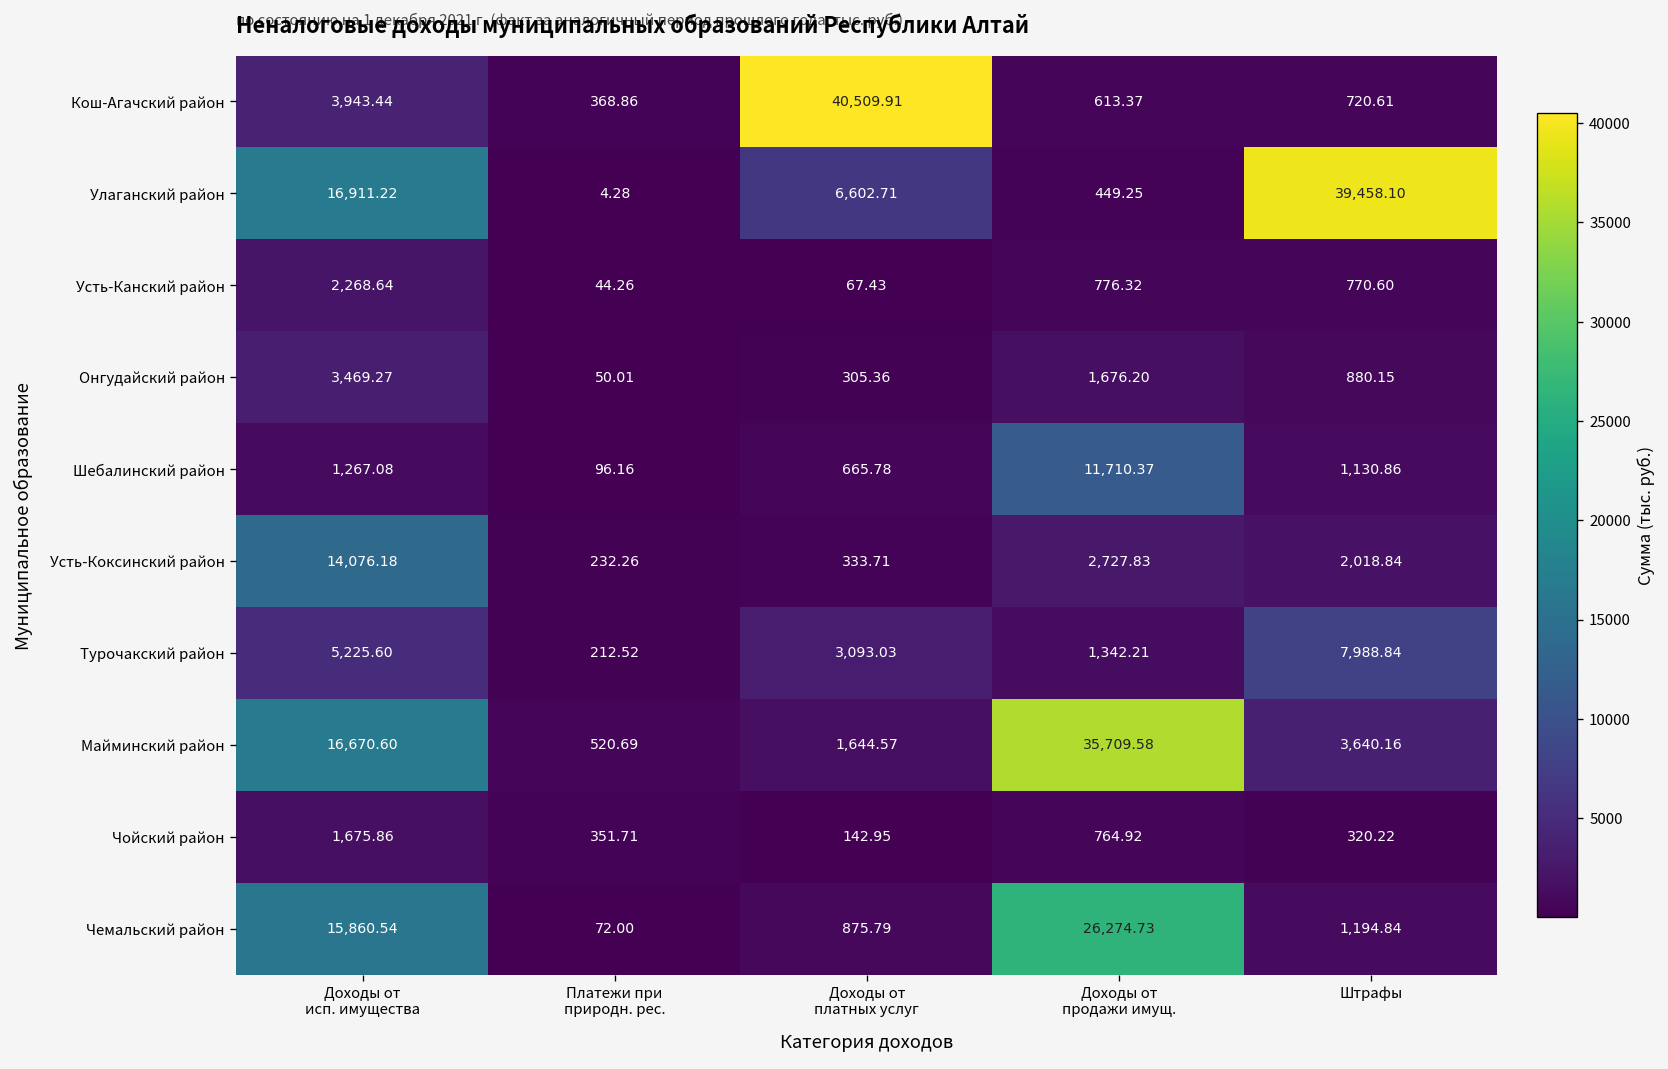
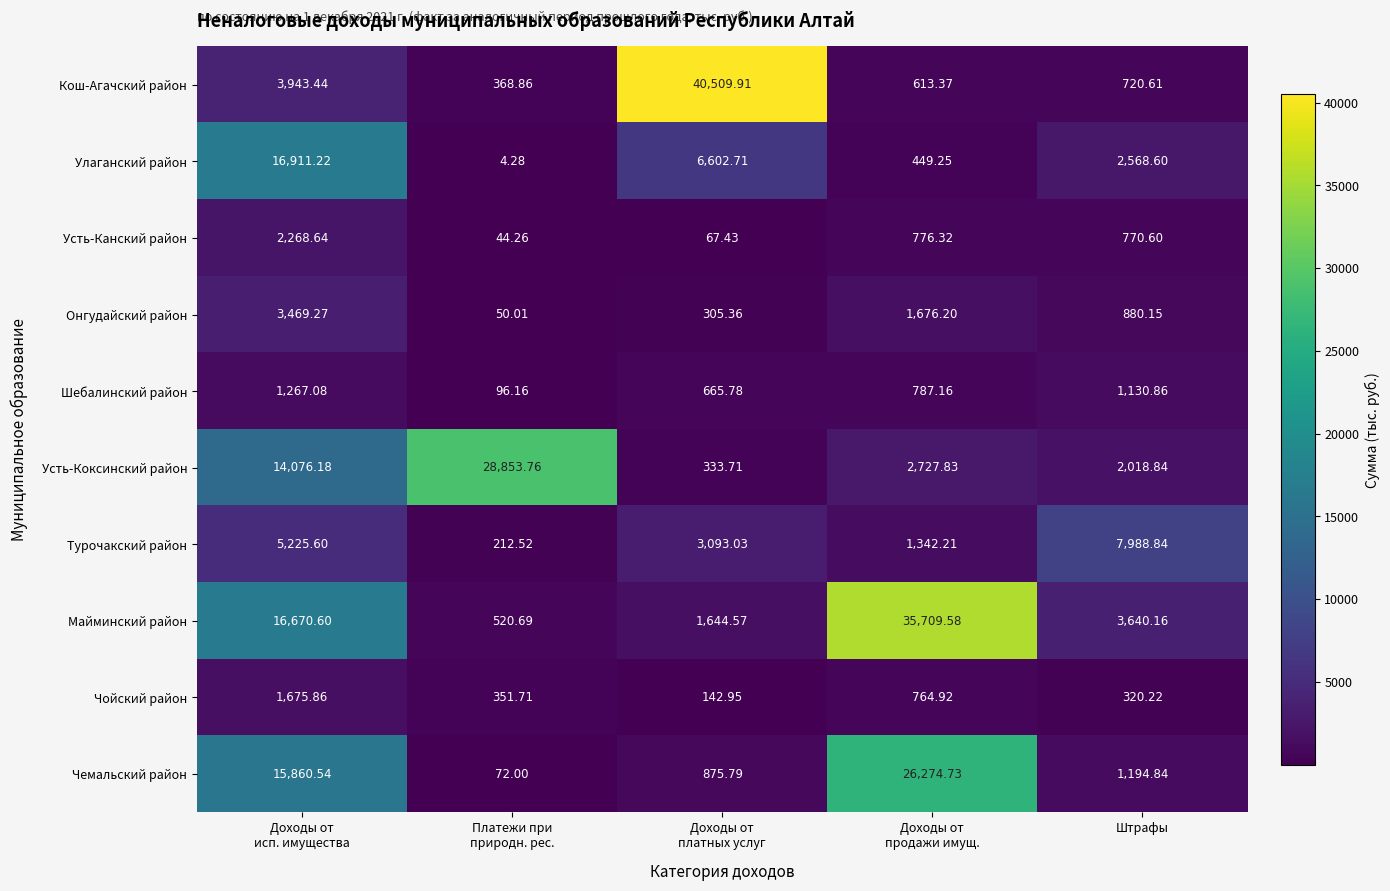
  {
    "Кош-Агачский район": {
      "Доходы от исп. имущества": "3,943.44",
      "Платежи при природн. рес.": "368.86",
      "Доходы от платных услуг": "40,509.91",
      "Доходы от продажи имущ.": "613.37",
      "Штрафы": "720.61"
    },
    "Улаганский район": {
      "Доходы от исп. имущества": "16,911.22",
      "Платежи при природн. рес.": "4.28",
      "Доходы от платных услуг": "6,602.71",
      "Доходы от продажи имущ.": "449.25",
-     "Штрафы": "39,458.10"
+     "Штрафы": "2,568.60"
    },
    "Усть-Канский район": {
      "Доходы от исп. имущества": "2,268.64",
      "Платежи при природн. рес.": "44.26",
      "Доходы от платных услуг": "67.43",
      "Доходы от продажи имущ.": "776.32",
      "Штрафы": "770.60"
    },
    "Онгудайский район": {
      "Доходы от исп. имущества": "3,469.27",
      "Платежи при природн. рес.": "50.01",
      "Доходы от платных услуг": "305.36",
      "Доходы от продажи имущ.": "1,676.20",
      "Штрафы": "880.15"
    },
    "Шебалинский район": {
      "Доходы от исп. имущества": "1,267.08",
      "Платежи при природн. рес.": "96.16",
      "Доходы от платных услуг": "665.78",
-     "Доходы от продажи имущ.": "11,710.37",
+     "Доходы от продажи имущ.": "787.16",
      "Штрафы": "1,130.86"
    },
    "Усть-Коксинский район": {
      "Доходы от исп. имущества": "14,076.18",
-     "Платежи при природн. рес.": "232.26",
+     "Платежи при природн. рес.": "28,853.76",
      "Доходы от платных услуг": "333.71",
      "Доходы от продажи имущ.": "2,727.83",
      "Штрафы": "2,018.84"
    },
    "Турочакский район": {
      "Доходы от исп. имущества": "5,225.60",
      "Платежи при природн. рес.": "212.52",
      "Доходы от платных услуг": "3,093.03",
      "Доходы от продажи имущ.": "1,342.21",
      "Штрафы": "7,988.84"
    },
    "Майминский район": {
      "Доходы от исп. имущества": "16,670.60",
      "Платежи при природн. рес.": "520.69",
      "Доходы от платных услуг": "1,644.57",
      "Доходы от продажи имущ.": "35,709.58",
      "Штрафы": "3,640.16"
    },
    "Чойский район": {
      "Доходы от исп. имущества": "1,675.86",
      "Платежи при природн. рес.": "351.71",
      "Доходы от платных услуг": "142.95",
      "Доходы от продажи имущ.": "764.92",
      "Штрафы": "320.22"
    },
    "Чемальский район": {
      "Доходы от исп. имущества": "15,860.54",
      "Платежи при природн. рес.": "72.00",
      "Доходы от платных услуг": "875.79",
      "Доходы от продажи имущ.": "26,274.73",
      "Штрафы": "1,194.84"
    }
  }
